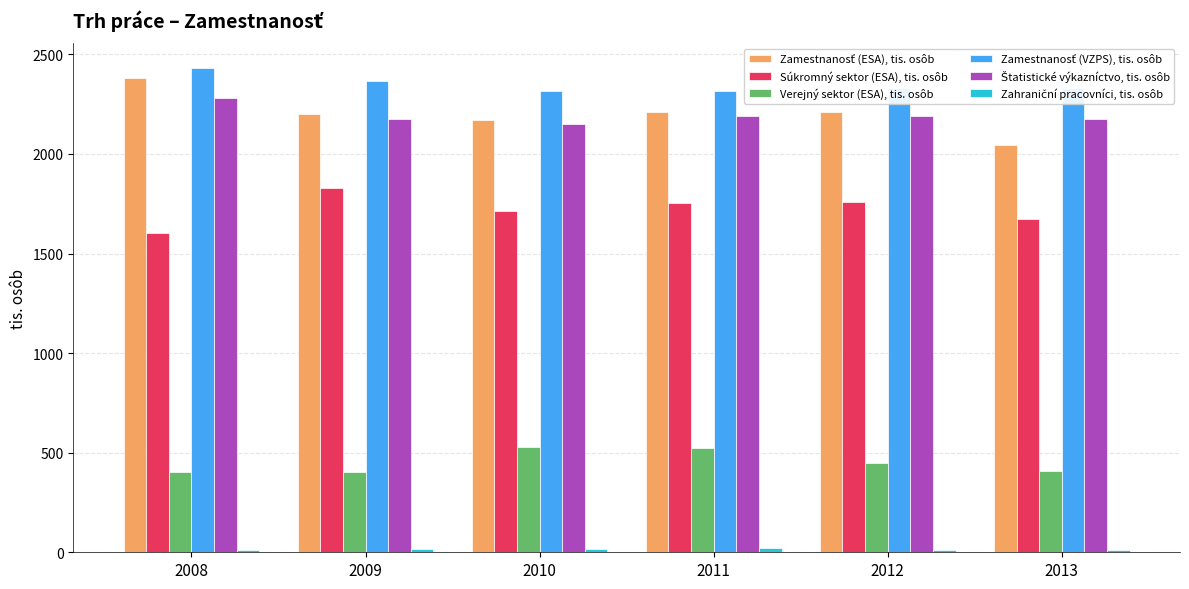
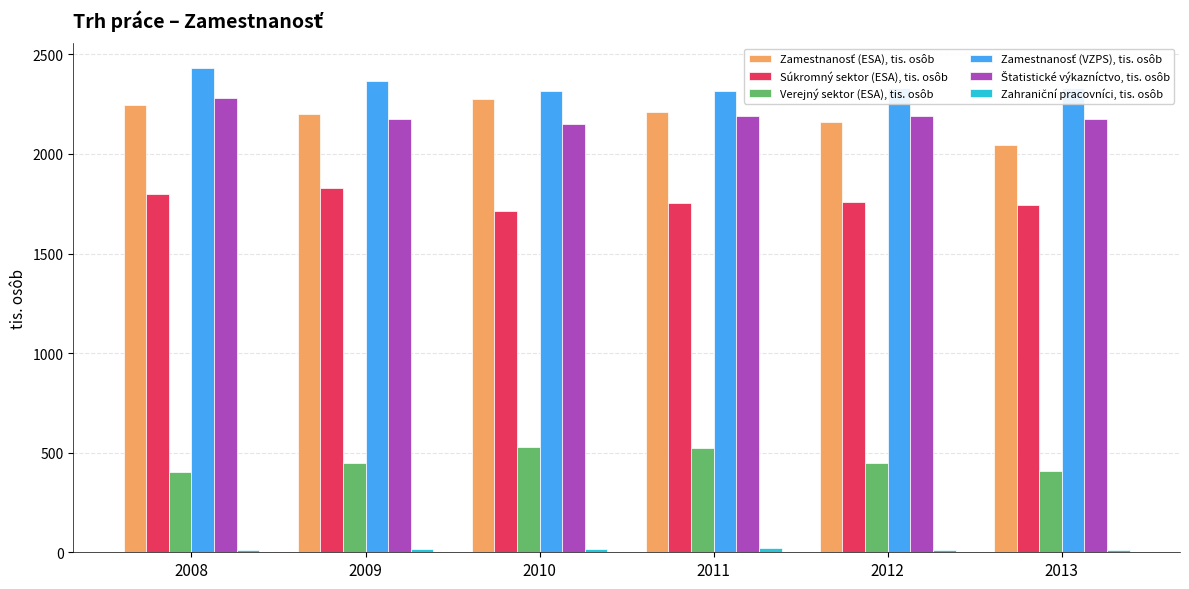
  {
    "Zamestnanosť (ESA), tis. osôb": {
-     "2008": 2380,
+     "2008": 2250,
      "2009": 2200,
-     "2010": 2170,
+     "2010": 2280,
      "2011": 2210,
-     "2012": 2210,
+     "2012": 2160,
      "2013": 2040
    },
    "Súkromný sektor (ESA), tis. osôb": {
-     "2008": 1610,
+     "2008": 1800,
      "2009": 1830,
      "2010": 1720,
      "2011": 1750,
      "2012": 1760,
-     "2013": 1670
+     "2013": 1740
    },
    "Verejný sektor (ESA), tis. osôb": {
      "2008": 410,
-     "2009": 400,
+     "2009": 450,
      "2010": 530,
      "2011": 520,
      "2012": 450,
      "2013": 410
    },
    "Štatistické výkazníctvo, tis. osôb": {
      "2008": 2280,
      "2009": 2180,
      "2010": 2150,
      "2011": 2190,
      "2012": 2190,
      "2013": 2180
    }
  }
